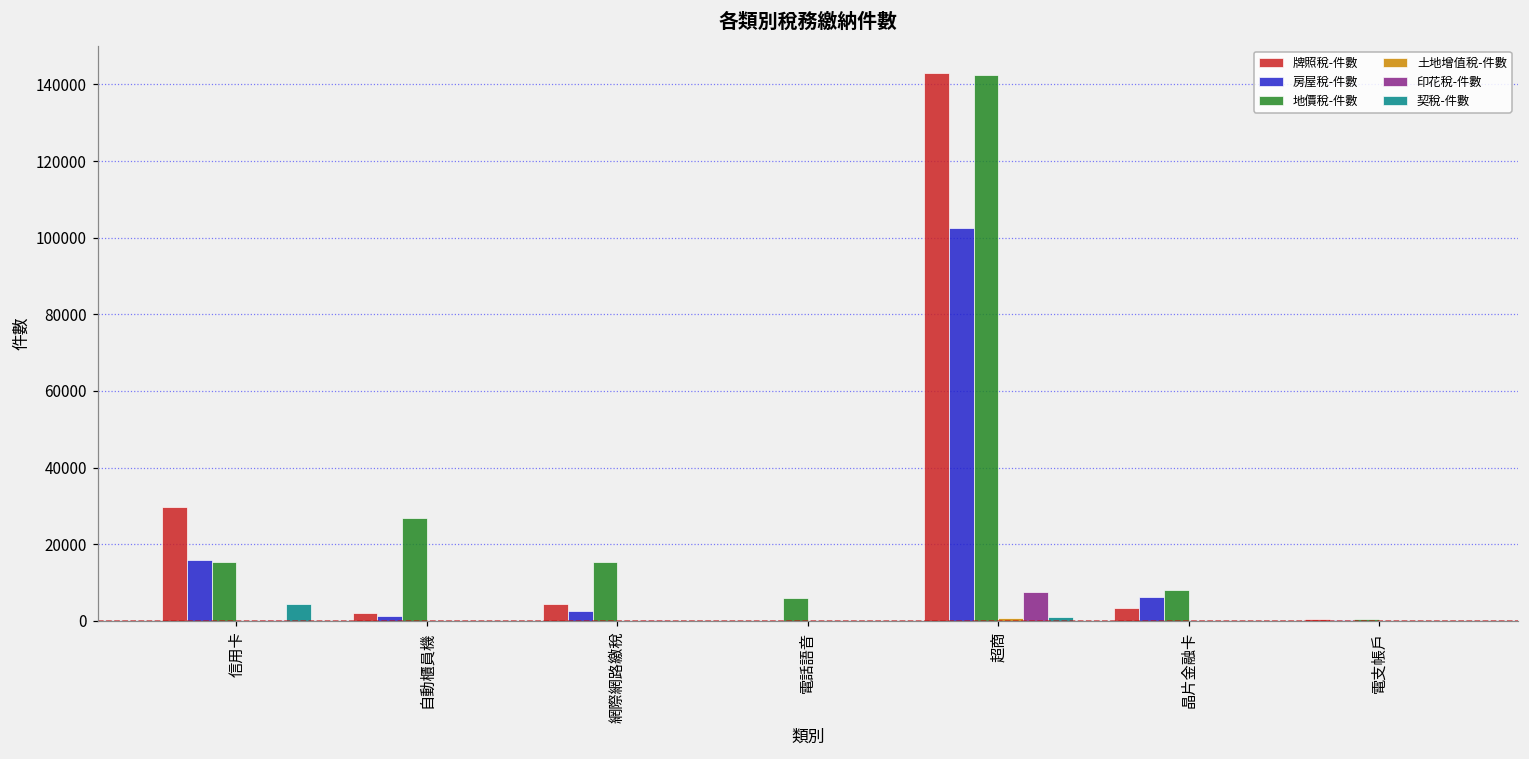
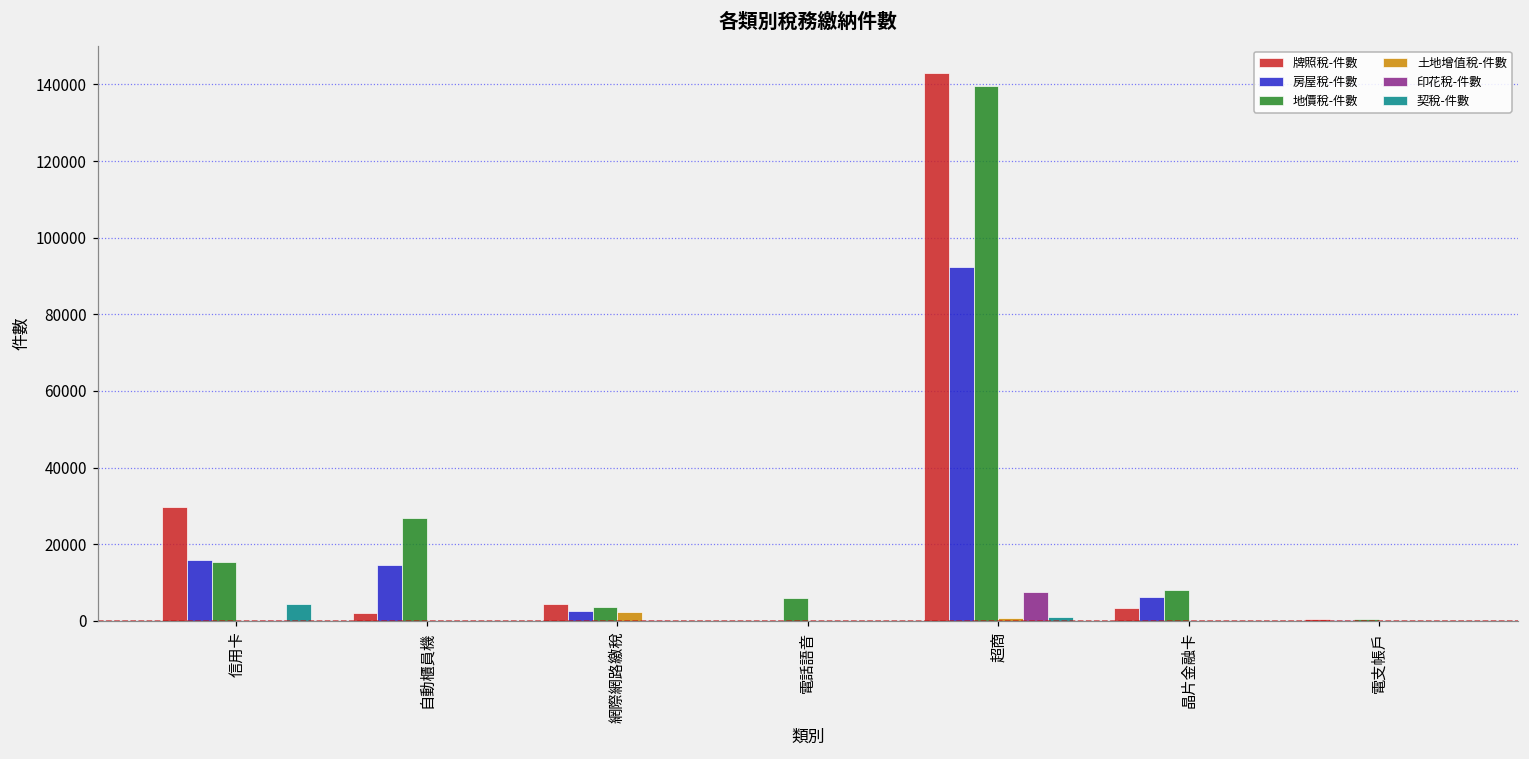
  {
    "牌照稅-件數": {
      "信用卡": 30000,
      "自動櫃員機": 2000,
      "網際網路繳稅": 4000,
      "超商": 143000,
      "晶片金融卡": 3000
    },
    "房屋稅-件數": {
      "信用卡": 16000,
-     "自動櫃員機": 1000,
+     "自動櫃員機": 15000,
      "網際網路繳稅": 3000,
-     "超商": 103000,
+     "超商": 92000,
      "晶片金融卡": 6000
    },
    "地價稅-件數": {
      "信用卡": 15000,
      "自動櫃員機": 27000,
-     "網際網路繳稅": 15000,
+     "網際網路繳稅": 4000,
      "電話語音": 6000,
-     "超商": 142000,
+     "超商": 140000,
      "晶片金融卡": 8000
    },
    "土地增值稅-件數": {
      "自動櫃員機": 0,
-     "網際網路繳稅": 0,
+     "網際網路繳稅": 2000,
      "電話語音": 0,
      "超商": 1000
    },
    "印花稅-件數": {
      "自動櫃員機": 0,
      "電話語音": 0,
      "超商": 8000,
      "電支帳戶": 0
    },
    "契稅-件數": {
      "信用卡": 5000,
      "自動櫃員機": 0,
      "電話語音": 0,
      "超商": 1000,
      "電支帳戶": 0
    }
  }
